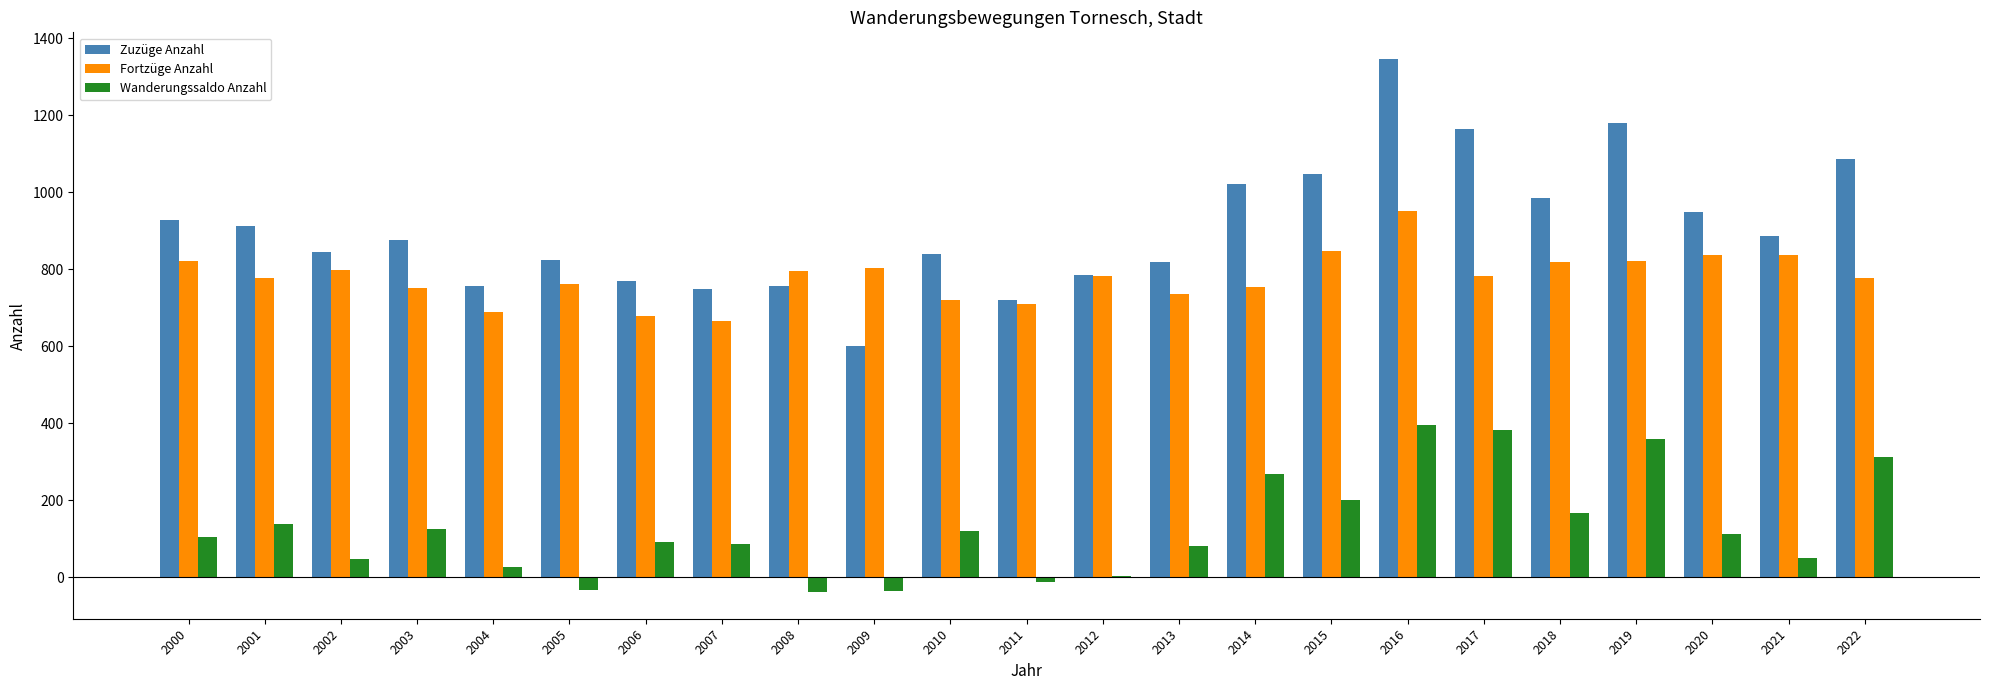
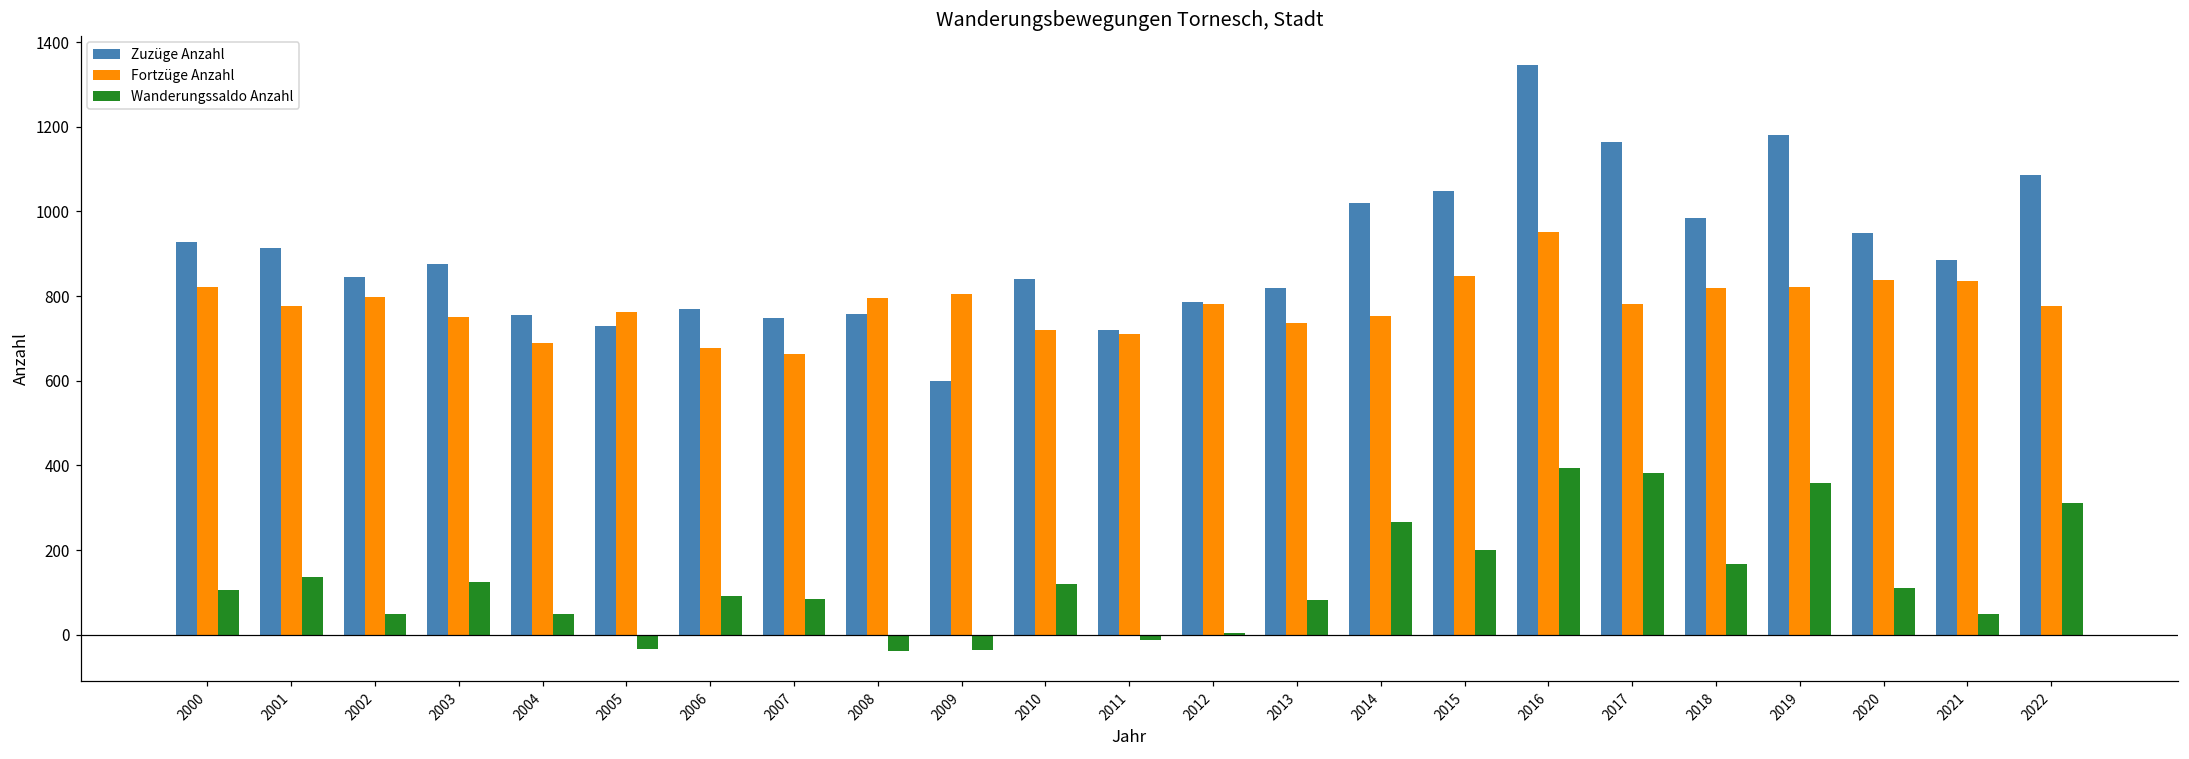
  {
    "Zuzüge Anzahl": {
      "2000": 930,
      "2001": 910,
      "2002": 850,
      "2003": 880,
      "2004": 760,
-     "2005": 830,
+     "2005": 730,
      "2006": 770,
      "2007": 750,
      "2008": 760,
      "2009": 600,
      "2010": 840,
      "2011": 720,
      "2012": 790,
      "2013": 820,
      "2014": 1020,
      "2015": 1050,
      "2016": 1350,
      "2017": 1160,
      "2018": 990,
      "2019": 1180,
      "2020": 950,
      "2021": 890,
      "2022": 1090
    },
    "Fortzüge Anzahl": {
      "2000": 820,
      "2001": 780,
      "2002": 800,
      "2003": 750,
      "2004": 690,
      "2005": 760,
      "2006": 680,
      "2007": 660,
      "2008": 800,
      "2009": 800,
      "2010": 720,
      "2011": 710,
      "2012": 780,
      "2013": 740,
      "2014": 750,
      "2015": 850,
      "2016": 950,
      "2017": 780,
      "2018": 820,
      "2019": 820,
      "2020": 840,
      "2021": 840,
      "2022": 780
    },
    "Wanderungssaldo Anzahl": {
      "2000": 110,
      "2001": 140,
      "2002": 50,
      "2003": 120,
-     "2004": 30,
+     "2004": 50,
      "2005": -30,
      "2006": 90,
      "2007": 90,
      "2008": -40,
      "2009": -40,
      "2010": 120,
      "2011": -10,
      "2013": 80,
      "2014": 270,
      "2015": 200,
      "2016": 390,
      "2017": 380,
      "2018": 170,
      "2019": 360,
      "2020": 110,
      "2021": 50,
      "2022": 310
    }
  }
